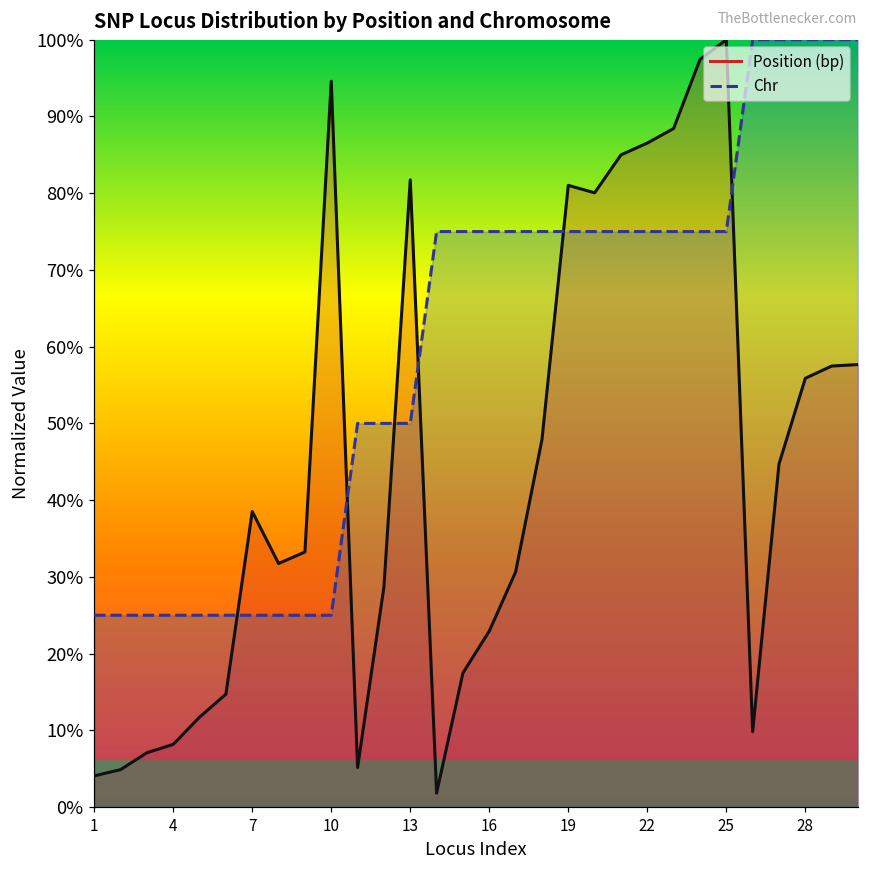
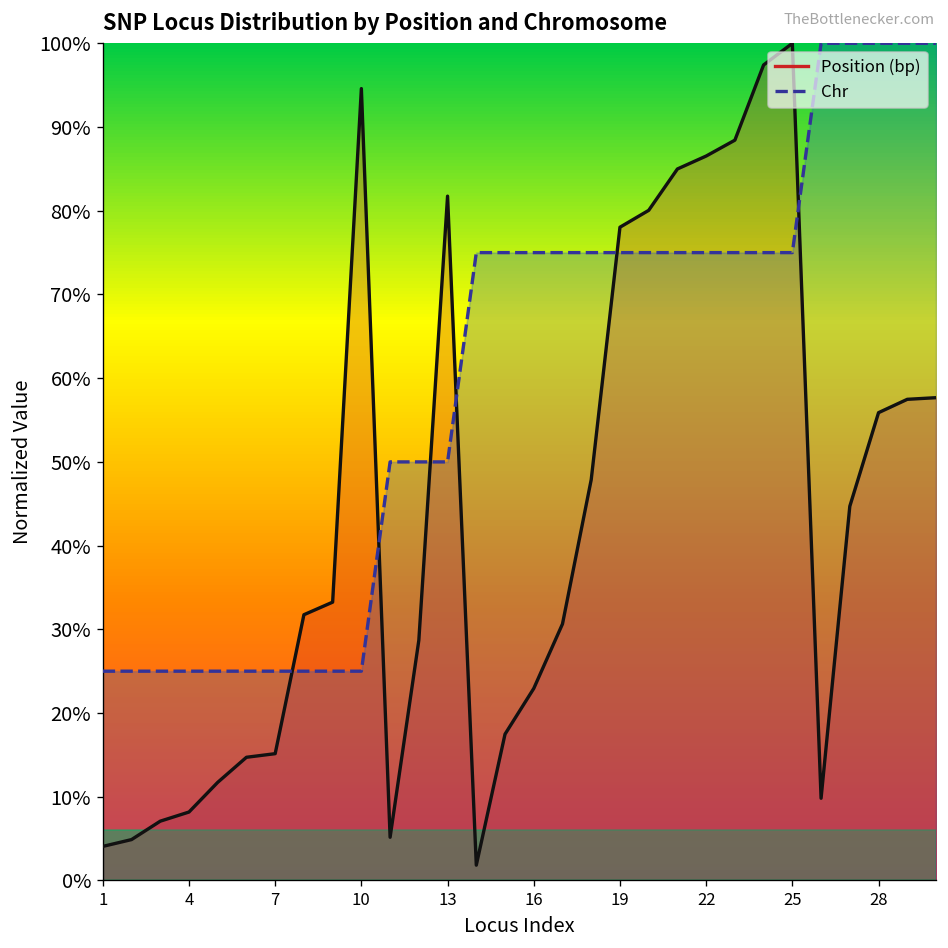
  {
    "Position (bp)": {
      "4": "8%",
-     "7": "39%",
+     "7": "15%",
      "10": "95%",
      "13": "82%",
      "16": "23%",
-     "19": "81%",
+     "19": "78%",
      "22": "87%",
      "25": "100%",
      "28": "56%"
    }
  }
